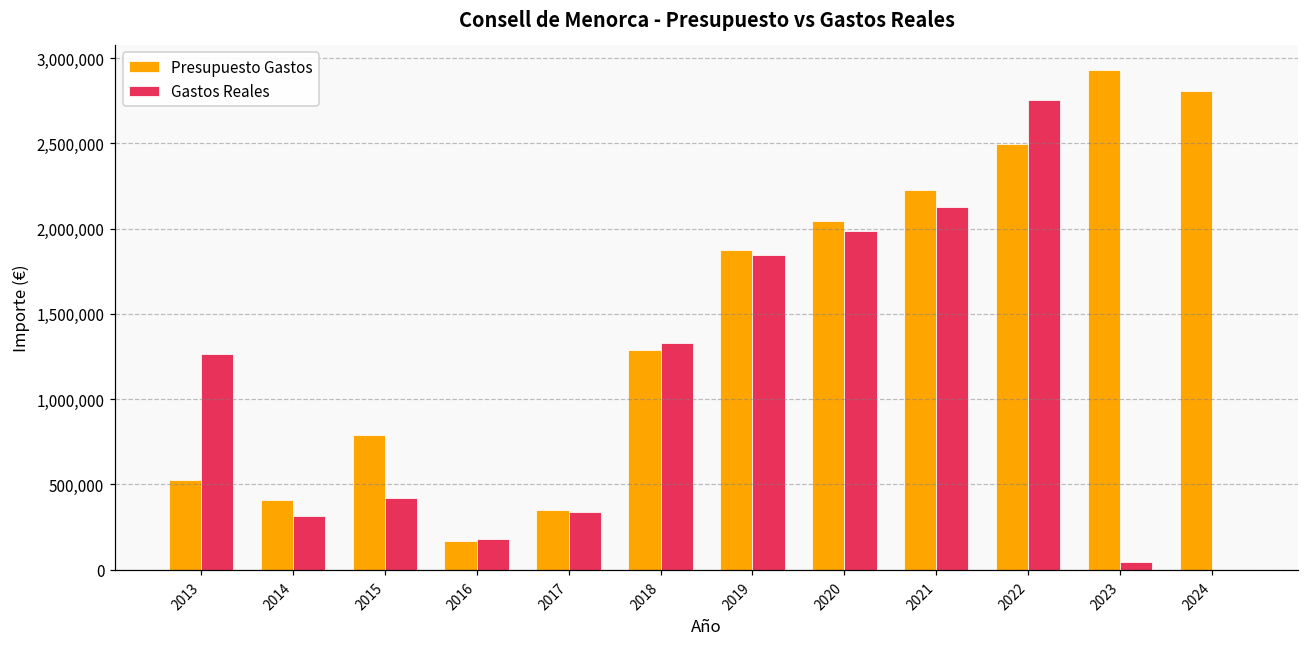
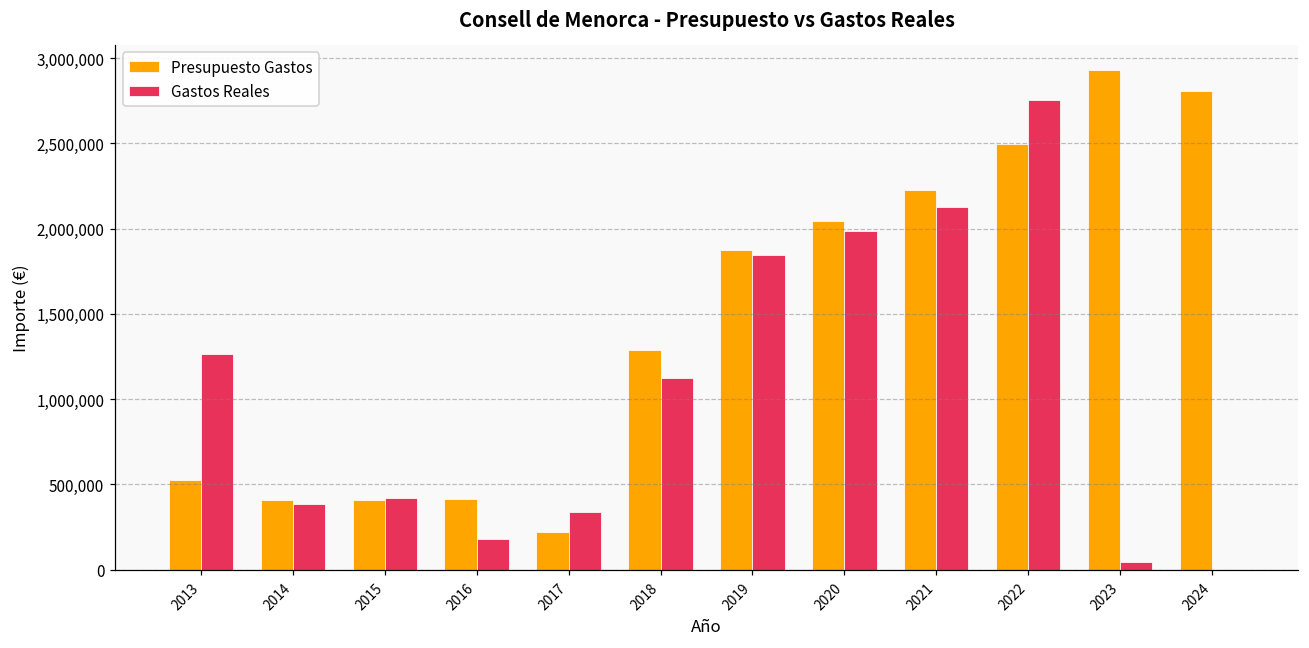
  {
    "Presupuesto Gastos": {
      "2013": "520,000",
      "2014": "410,000",
-     "2015": "790,000",
-     "2016": "170,000",
-     "2017": "350,000",
+     "2015": "410,000",
+     "2016": "420,000",
+     "2017": "220,000",
      "2018": "1,290,000",
      "2019": "1,870,000",
      "2020": "2,040,000",
      "2021": "2,230,000",
      "2022": "2,500,000",
      "2023": "2,930,000",
      "2024": "2,810,000"
    },
    "Gastos Reales": {
      "2013": "1,260,000",
-     "2014": "320,000",
+     "2014": "380,000",
      "2015": "420,000",
      "2016": "180,000",
      "2017": "340,000",
-     "2018": "1,330,000",
+     "2018": "1,130,000",
      "2019": "1,850,000",
      "2020": "1,980,000",
      "2021": "2,130,000",
      "2022": "2,750,000",
      "2023": "50,000",
      "2024": "0"
    }
  }
